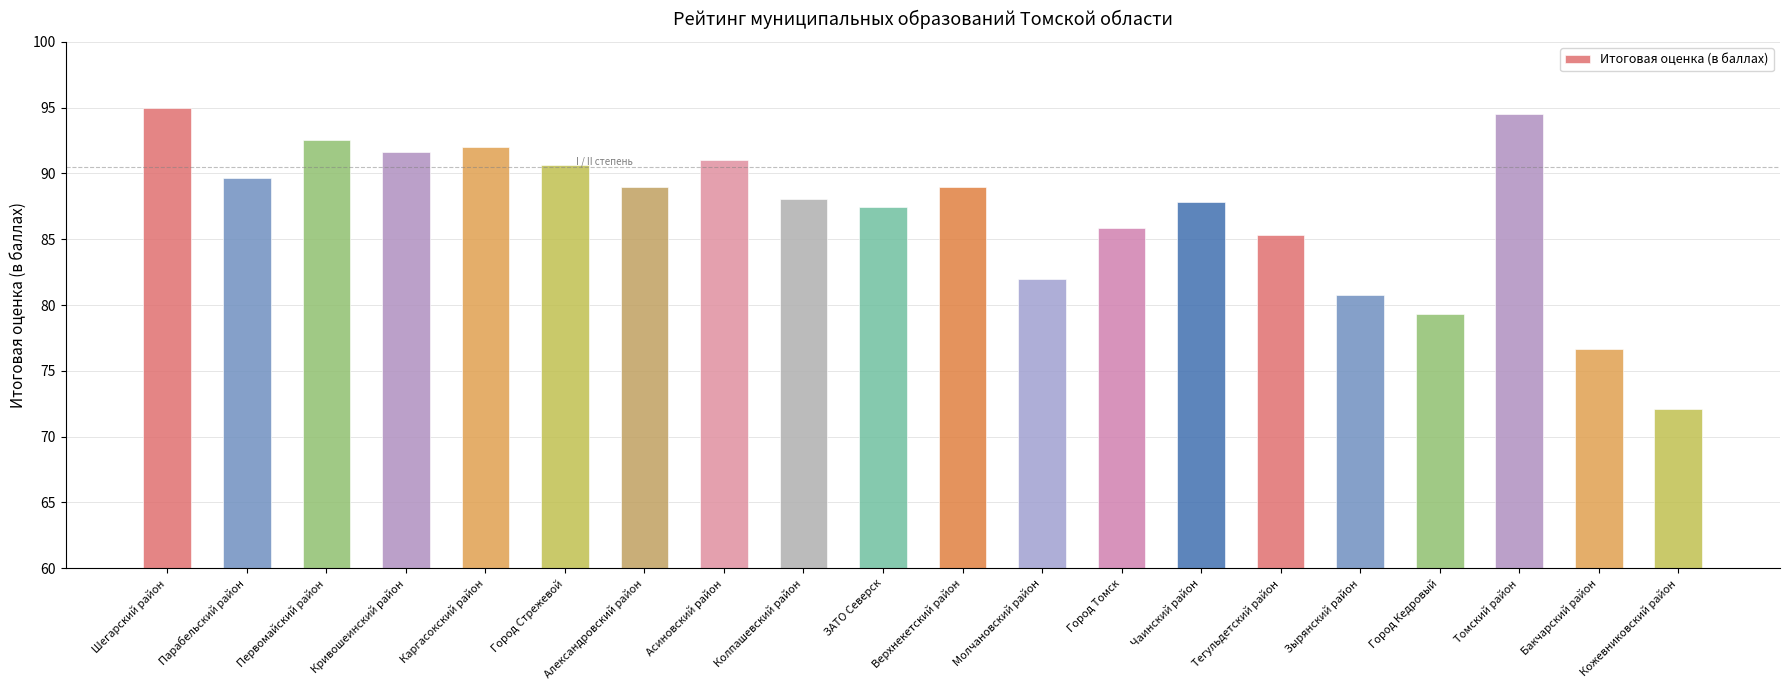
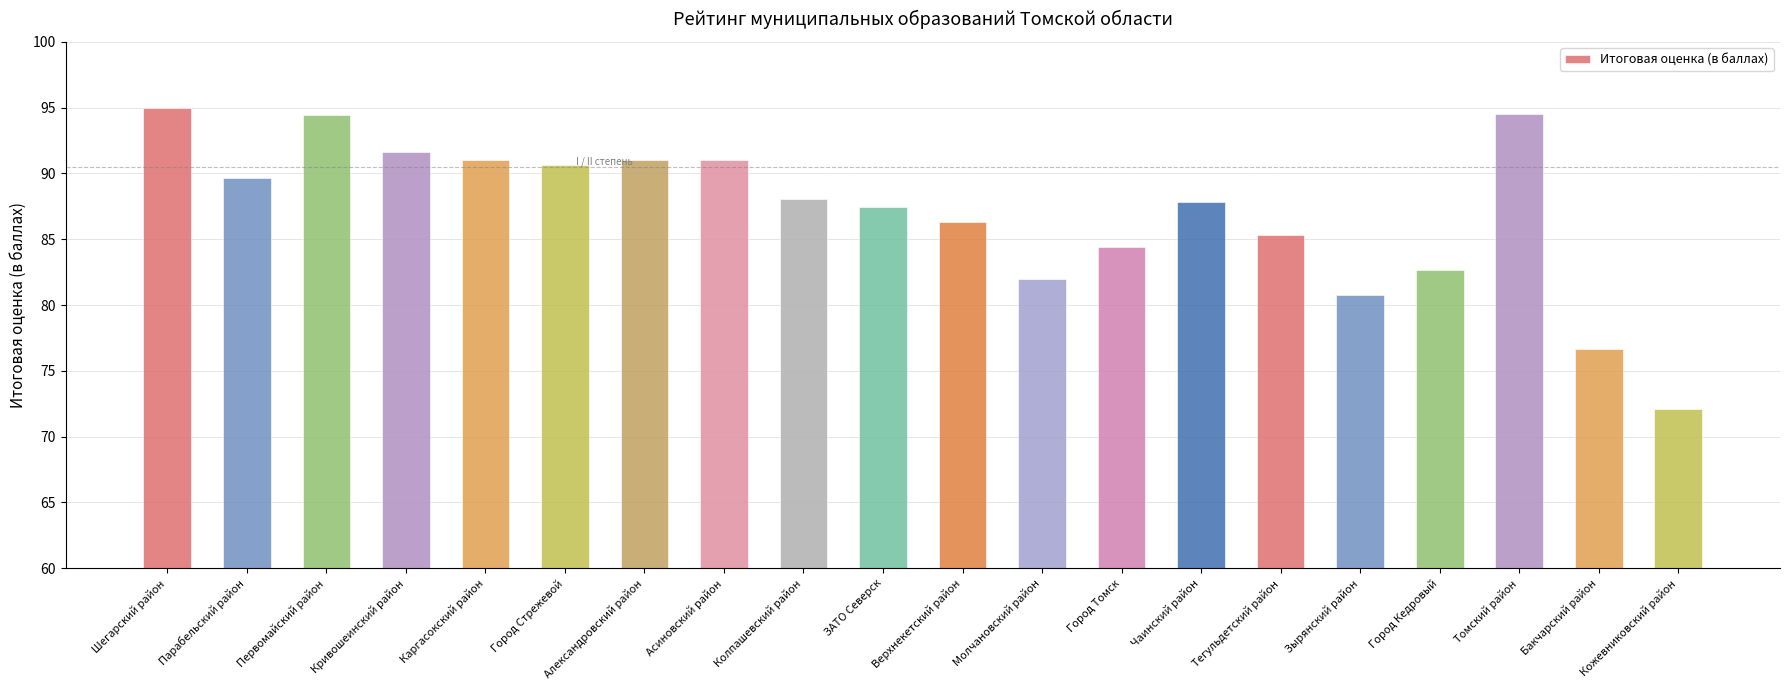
  {
    "Шегарский район": 95.0,
    "Парабельский район": 89.6,
-   "Первомайский район": 92.5,
+   "Первомайский район": 94.4,
    "Кривошеинский район": 91.7,
-   "Каргасокский район": 92,
+   "Каргасокский район": 91,
    "Город Стрежевой": 90.7,
-   "Александровский район": 89,
+   "Александровский район": 91,
    "Асиновский район": 91.0,
    "Колпашевский район": 88.1,
    "ЗАТО Северск": 87.4,
-   "Верхнекетский район": 89.0,
+   "Верхнекетский район": 86.3,
    "Молчановский район": 82.0,
-   "Город Томск": 85.8,
+   "Город Томск": 84.4,
    "Чаинский район": 87.8,
    "Тегульдетский район": 85.3,
    "Зырянский район": 80.8,
-   "Город Кедровый": 79.3,
+   "Город Кедровый": 82.6,
    "Томский район": 94.5,
    "Бакчарский район": 76.7,
    "Кожевниковский район": 72.1
  }
